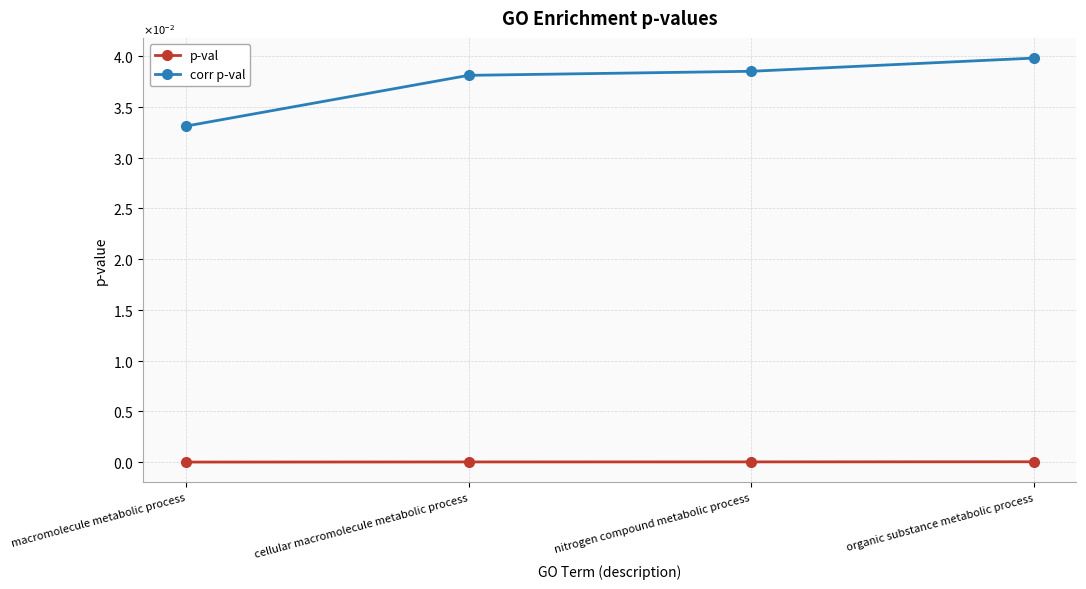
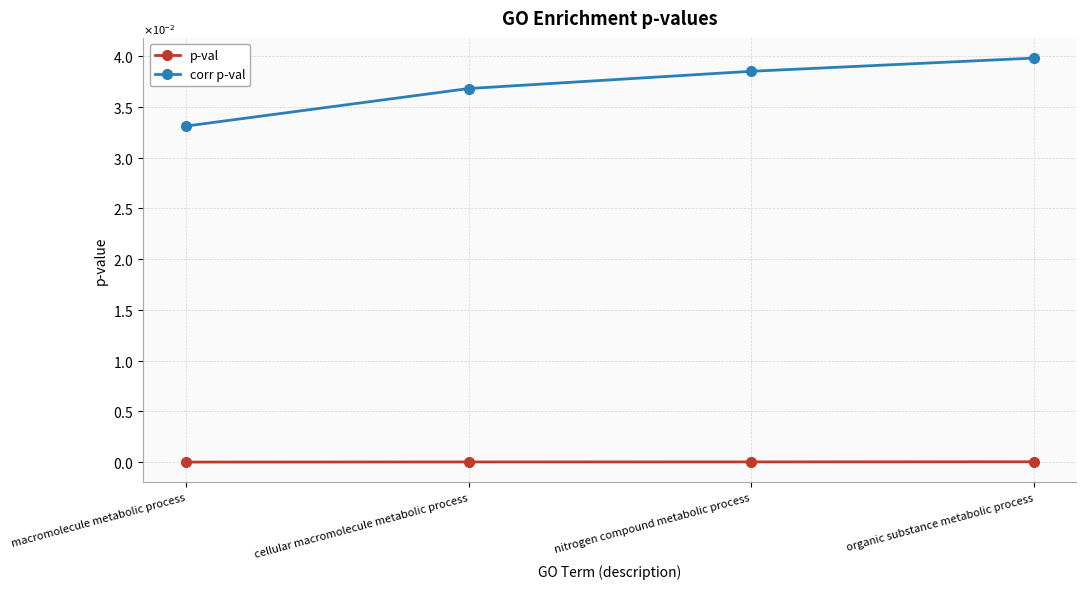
  {
    "p-val": {
      "macromolecule metabolic process": 0.0000,
      "cellular macromolecule metabolic process": 0.0000,
      "nitrogen compound metabolic process": 0.0000,
      "organic substance metabolic process": 0.0000
    },
    "corr p-val": {
      "macromolecule metabolic process": 0.0331,
-     "cellular macromolecule metabolic process": 0.0381,
+     "cellular macromolecule metabolic process": 0.0368,
      "nitrogen compound metabolic process": 0.0385,
      "organic substance metabolic process": 0.0398
    }
  }
